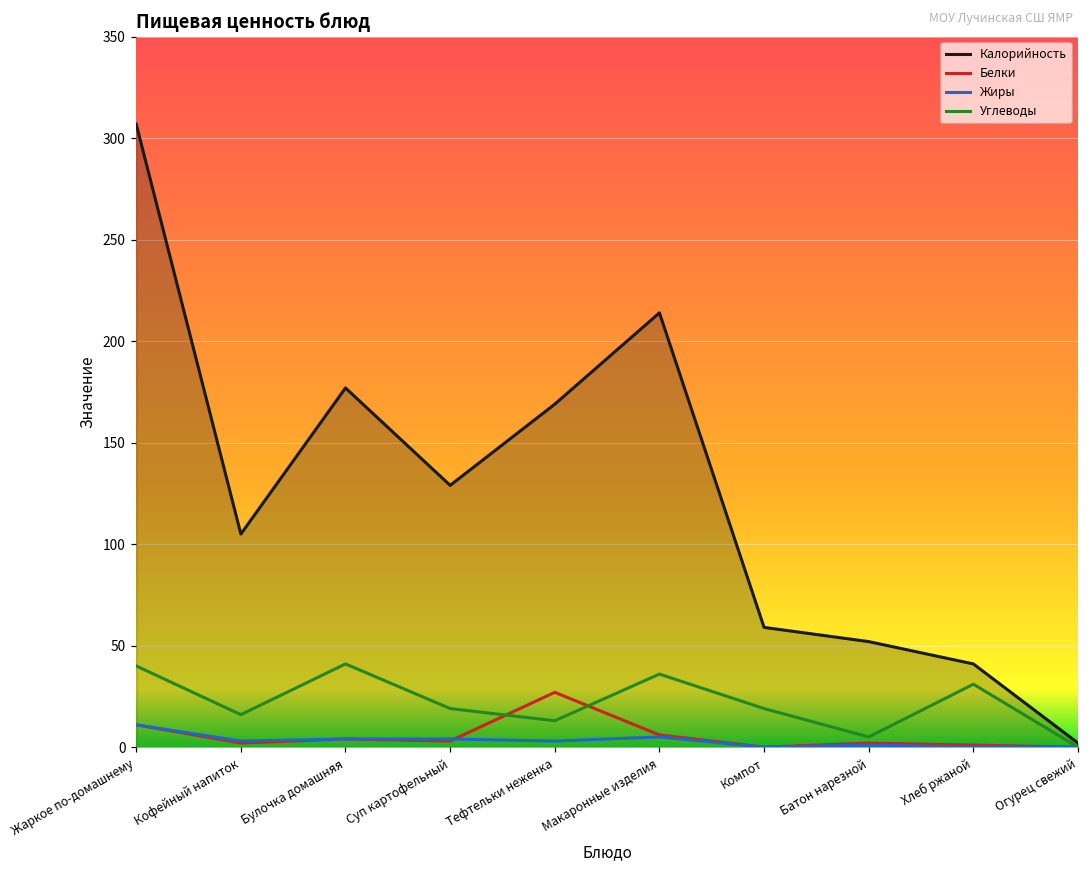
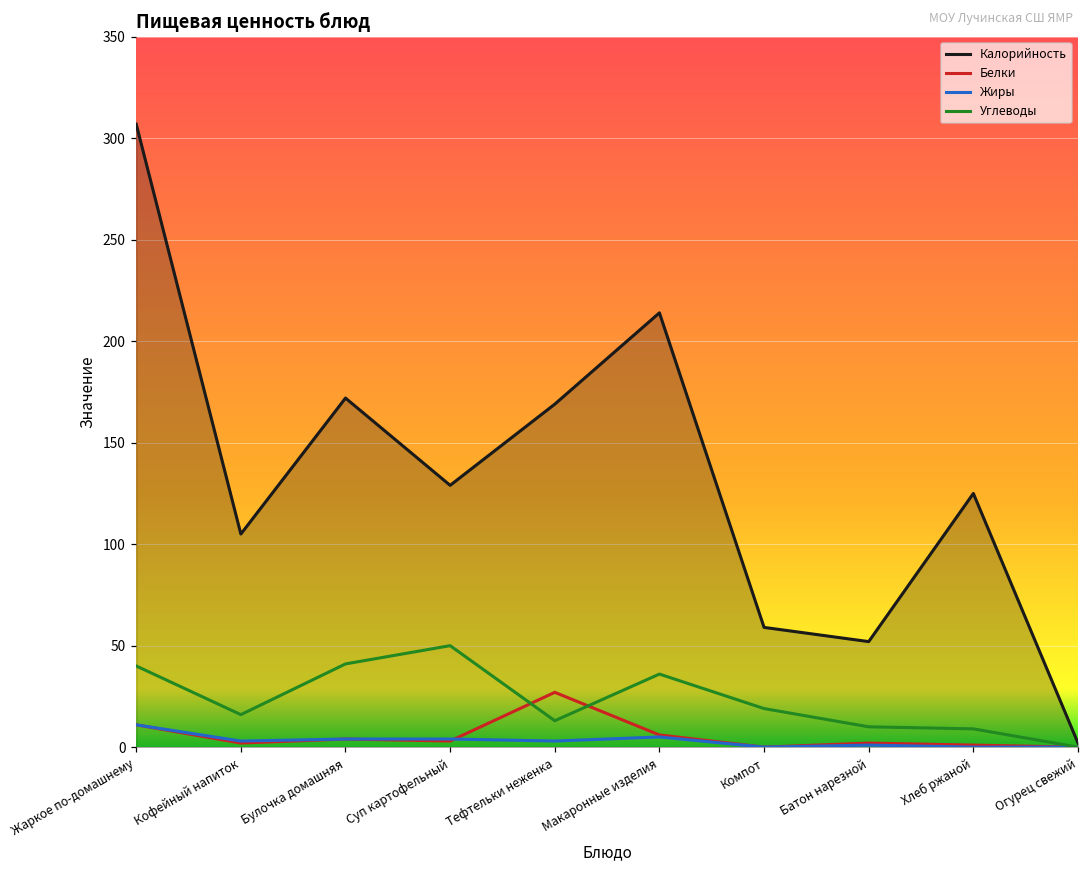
  {
    "Калорийность": {
      "Жаркое по-домашнему": 307,
      "Кофейный напиток": 105,
-     "Булочка домашняя": 177,
+     "Булочка домашняя": 172,
      "Суп картофельный": 129,
      "Тефтельки неженка": 169,
      "Макаронные изделия": 214,
      "Компот": 59,
      "Батон нарезной": 52,
-     "Хлеб ржаной": 41,
+     "Хлеб ржаной": 125,
      "Огурец свежий": 2
    },
    "Белки": {
      "Тефтельки неженка": 27
    },
    "Жиры": {
      "Тефтельки неженка": 3
    },
    "Углеводы": {
      "Жаркое по-домашнему": 40,
      "Кофейный напиток": 16,
      "Булочка домашняя": 41,
-     "Суп картофельный": 19,
+     "Суп картофельный": 50,
      "Тефтельки неженка": 13,
      "Макаронные изделия": 36,
      "Компот": 19,
-     "Батон нарезной": 5,
-     "Хлеб ржаной": 31
+     "Батон нарезной": 10,
+     "Хлеб ржаной": 9
    }
  }
